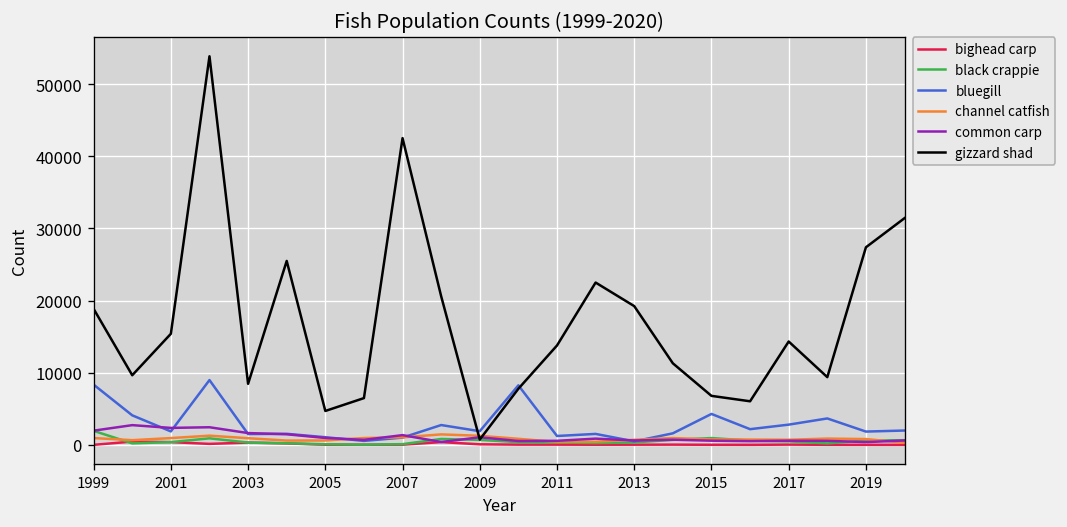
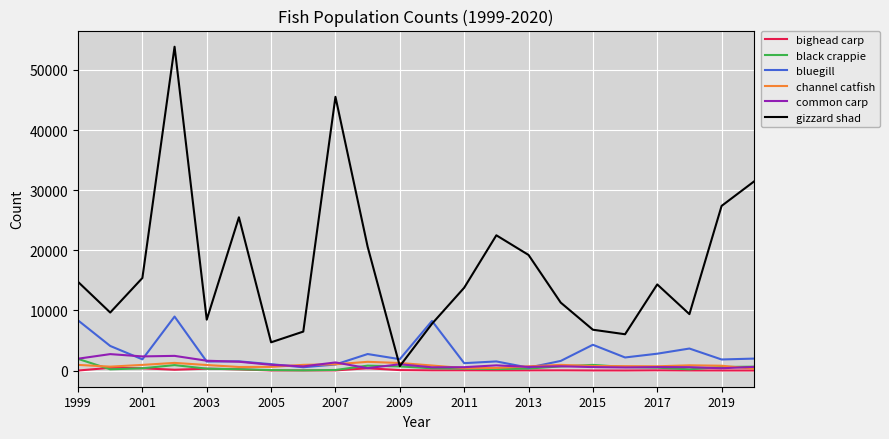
  {
    "bighead carp": {
      "1999": 0,
      "2009": 0,
      "2015": 0,
      "2017": 0
    },
    "bluegill": {
      "1999": 8000,
      "2001": 2000,
      "2009": 2000,
      "2011": 1000,
      "2015": 4000,
      "2017": 3000,
      "2019": 2000
    },
    "channel catfish": {
      "1999": 1000,
      "2001": 1000,
      "2003": 1000
    },
    "common carp": {
      "2001": 2000
    },
    "gizzard shad": {
-     "1999": 19000,
+     "1999": 15000,
      "2001": 15000,
      "2003": 8000,
      "2005": 5000,
-     "2007": 43000,
+     "2007": 46000,
      "2011": 14000,
      "2013": 19000,
      "2015": 7000,
      "2017": 14000,
      "2019": 27000
    }
  }
